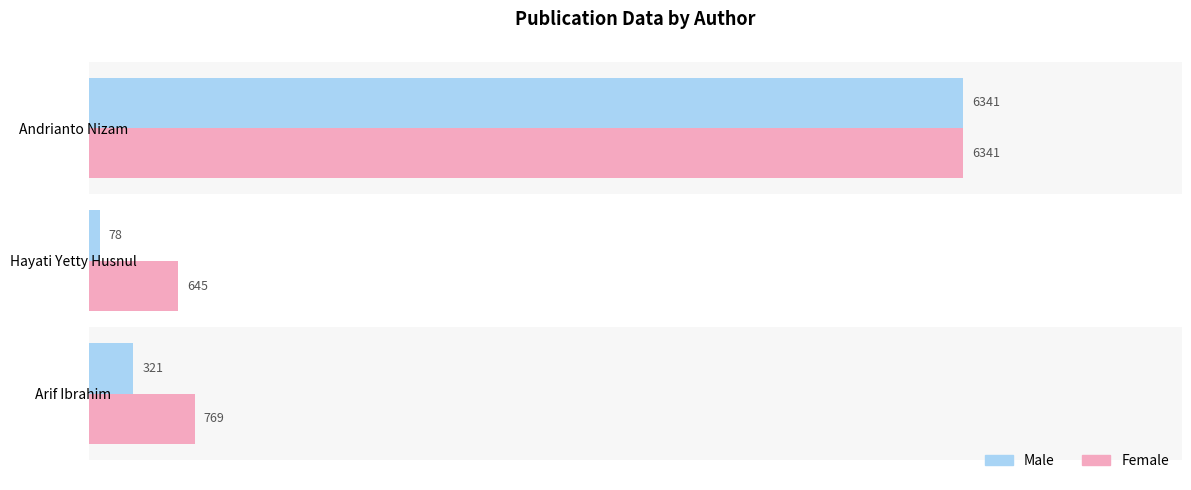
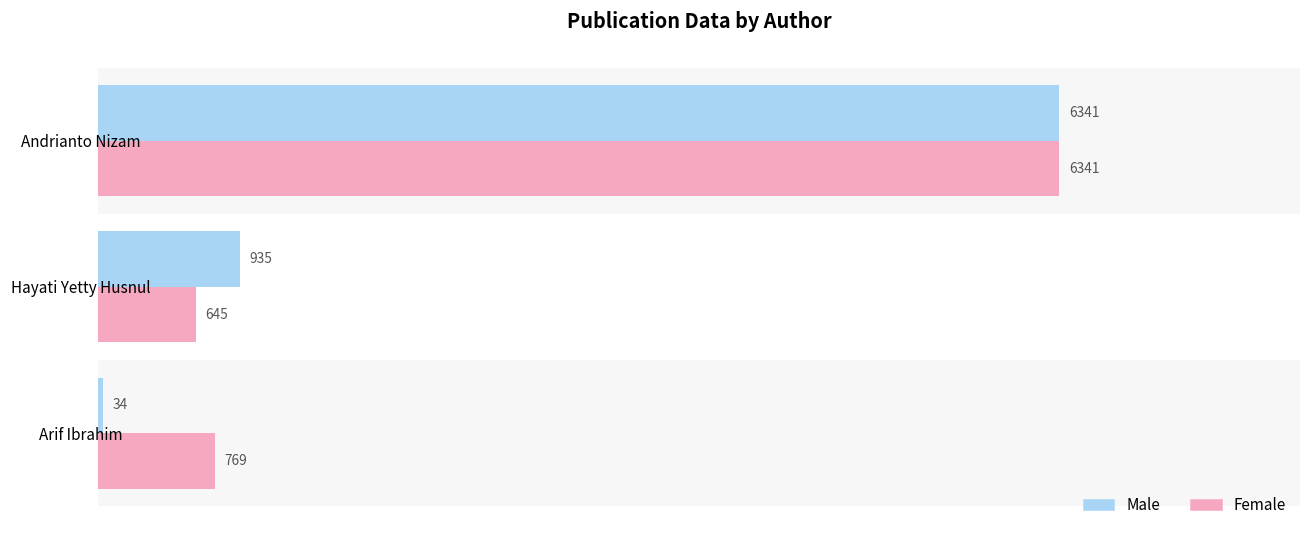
  {
    "Male": {
      "Andrianto Nizam": 6341,
-     "Hayati Yetty Husnul": 78,
-     "Arif Ibrahim": 321
+     "Hayati Yetty Husnul": 935,
+     "Arif Ibrahim": 34
    },
    "Female": {
      "Andrianto Nizam": 6341,
      "Hayati Yetty Husnul": 645,
      "Arif Ibrahim": 769
    }
  }
